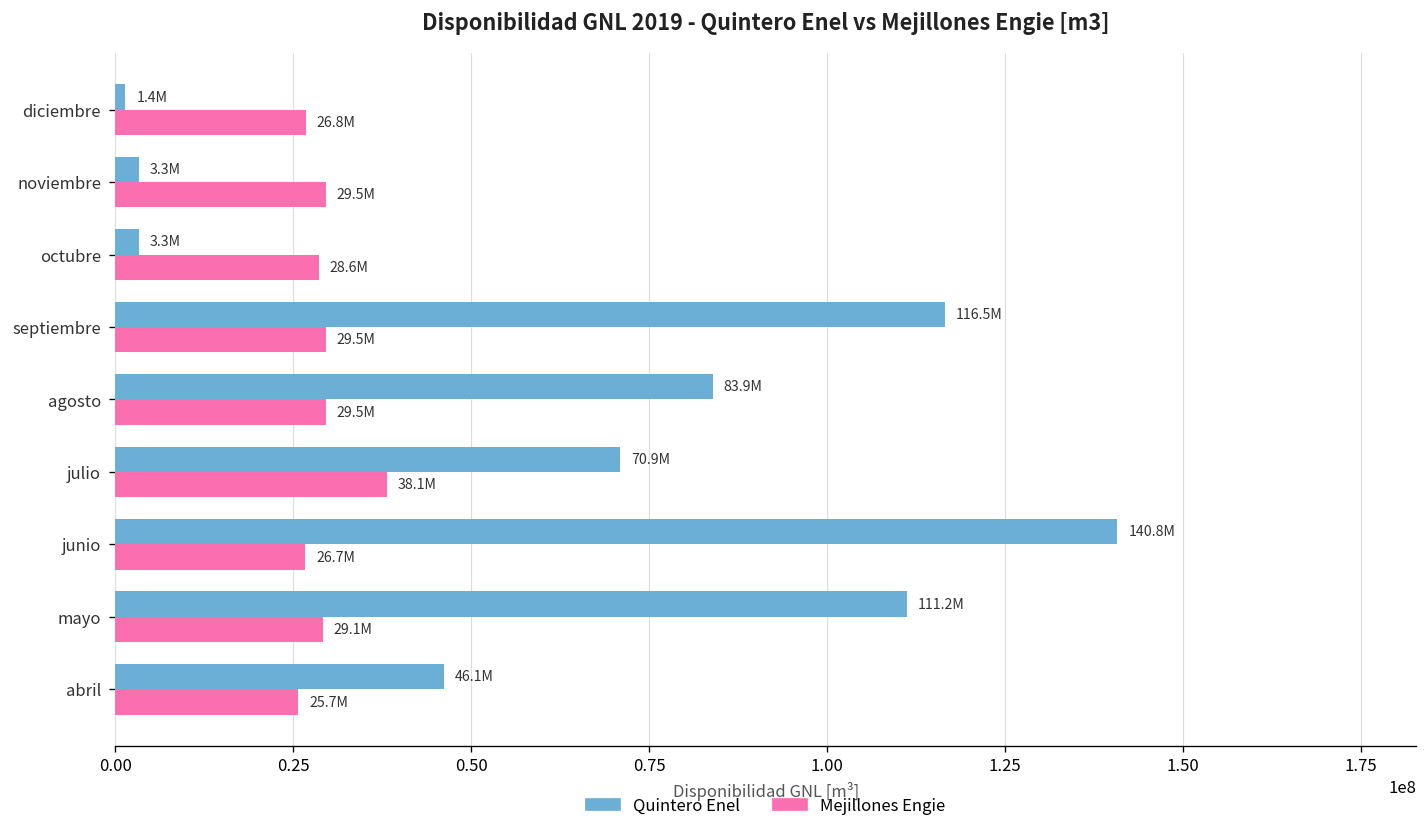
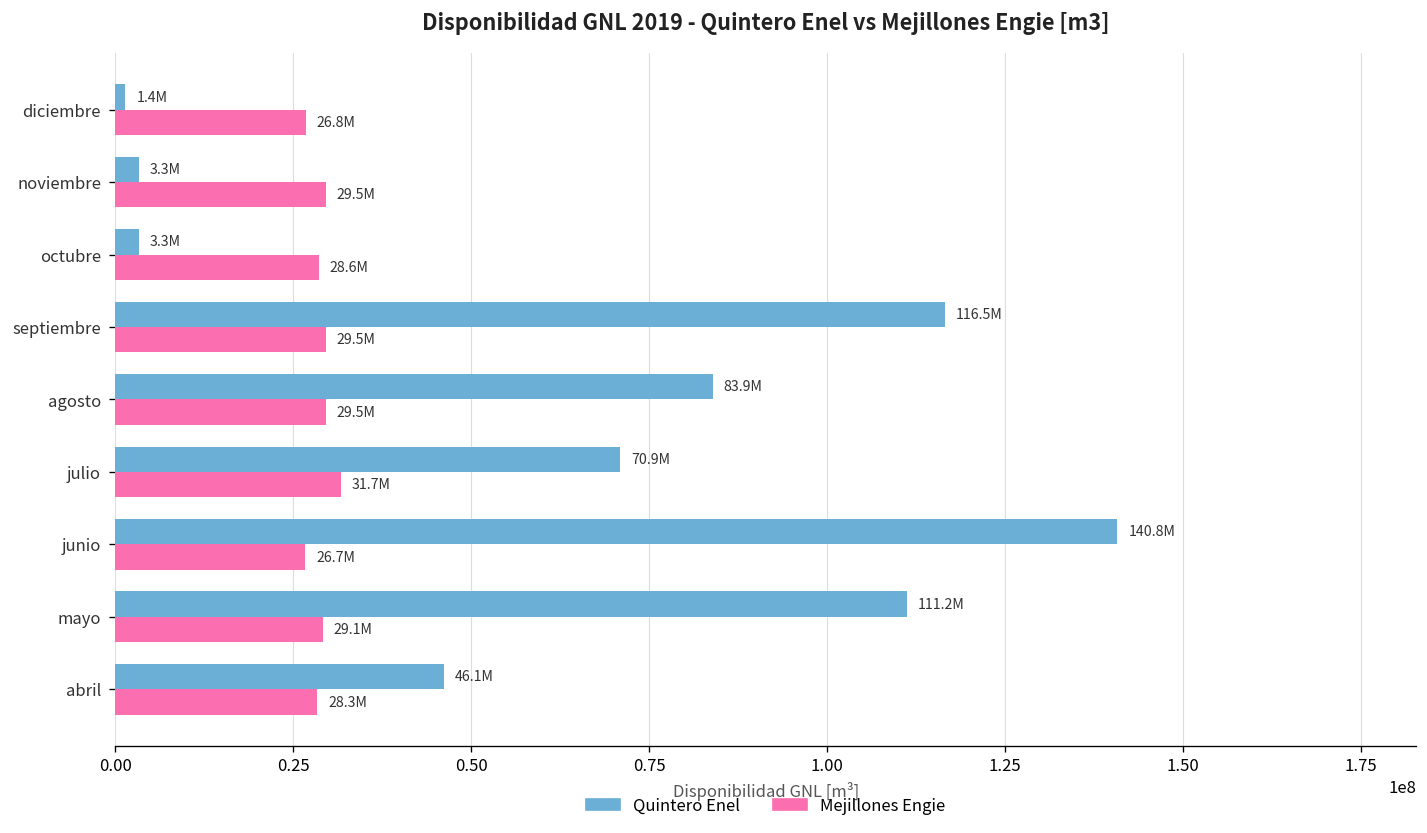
  {
    "Quintero Enel": {
      "diciembre": "1.4M",
      "noviembre": "3.3M",
      "octubre": "3.3M",
      "septiembre": "116.5M",
      "agosto": "83.9M",
      "julio": "70.9M",
      "junio": "140.8M",
      "mayo": "111.2M",
      "abril": "46.1M"
    },
    "Mejillones Engie": {
      "diciembre": "26.8M",
      "noviembre": "29.5M",
      "octubre": "28.6M",
      "septiembre": "29.5M",
      "agosto": "29.5M",
-     "julio": "38.1M",
+     "julio": "31.7M",
      "junio": "26.7M",
      "mayo": "29.1M",
-     "abril": "25.7M"
+     "abril": "28.3M"
    }
  }
